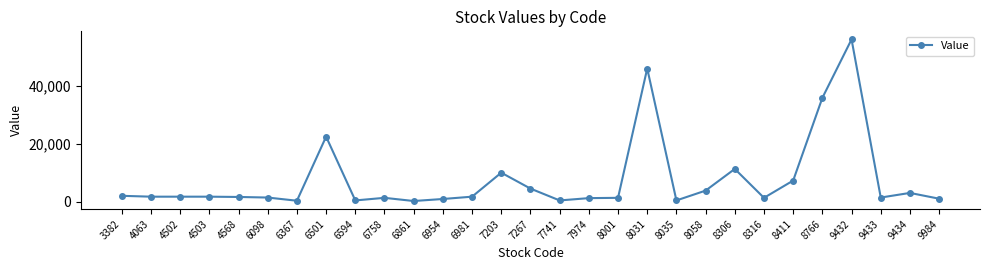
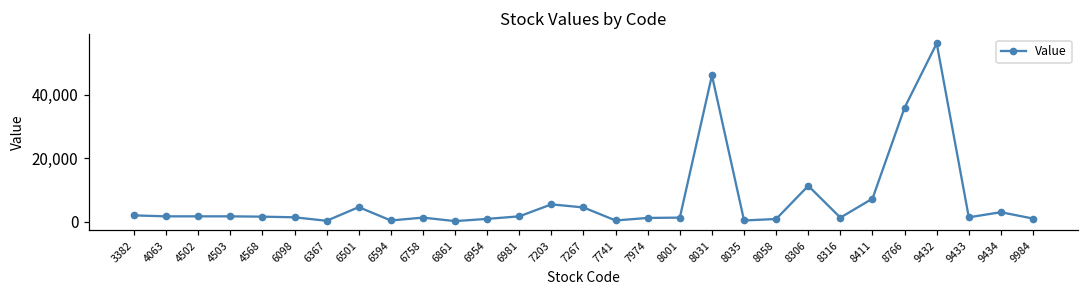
  {
    "3382": "2,000",
    "4063": "2,000",
    "4502": "2,000",
    "4503": "2,000",
    "4568": "2,000",
    "6098": "1,000",
    "6367": "0",
-   "6501": "22,000",
+   "6501": "5,000",
    "6594": "0",
    "6758": "1,000",
    "6861": "0",
    "6954": "1,000",
    "6981": "2,000",
-   "7203": "10,000",
+   "7203": "5,000",
    "7267": "5,000",
    "7741": "0",
    "7974": "1,000",
    "8001": "1,000",
    "8031": "46,000",
    "8035": "0",
-   "8058": "4,000",
+   "8058": "1,000",
    "8306": "11,000",
    "8316": "1,000",
    "8411": "7,000",
    "8766": "36,000",
    "9432": "56,000",
    "9433": "1,000",
    "9434": "3,000",
    "9984": "1,000"
  }
